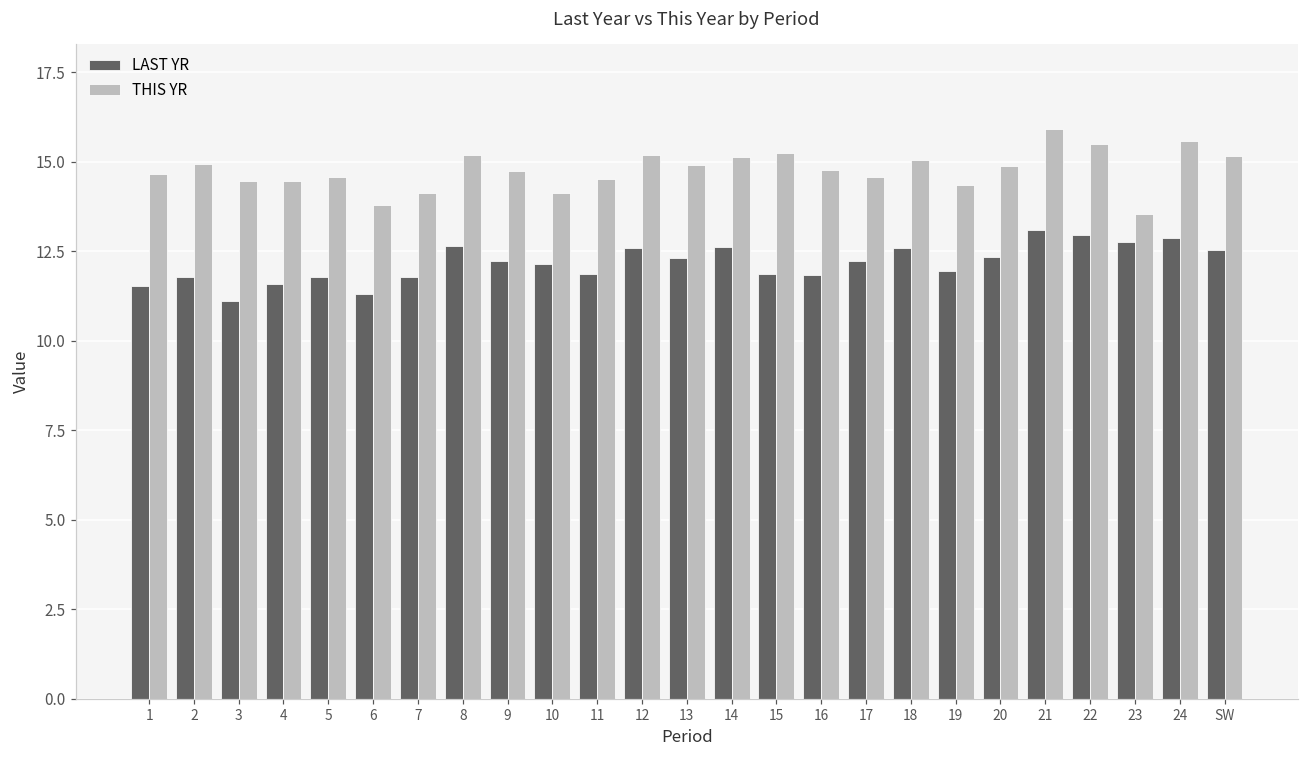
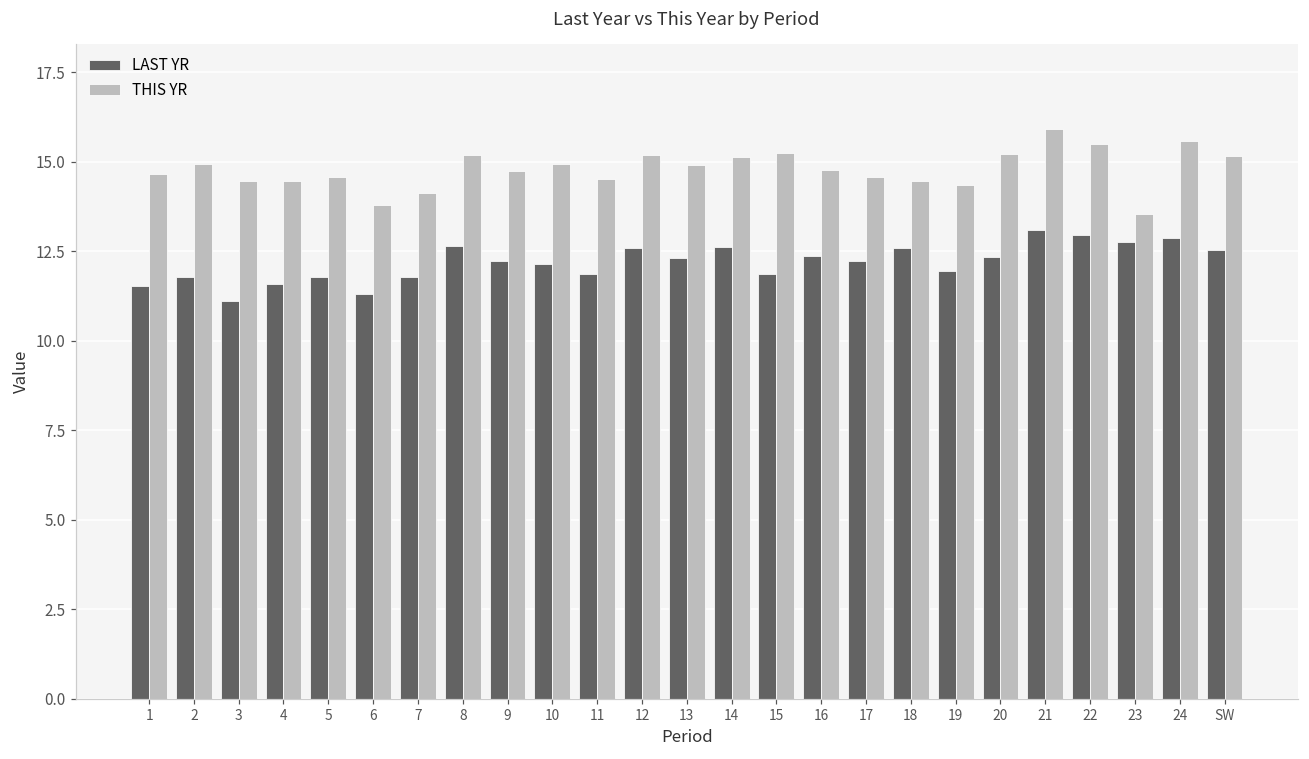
  {
    "LAST YR": {
      "1": 11.5,
      "2": 11.8,
      "3": 11.1,
      "4": 11.6,
      "5": 11.8,
      "6": 11.3,
      "7": 11.8,
      "8": 12.7,
      "9": 12.2,
      "10": 12.1,
      "11": 11.9,
      "12": 12.6,
      "13": 12.3,
      "14": 12.6,
      "15": 11.9,
-     "16": 11.9,
+     "16": 12.4,
      "17": 12.2,
      "18": 12.6,
      "19": 12.0,
      "20": 12.4,
      "21": 13.1,
      "22": 13.0,
      "23": 12.8,
      "24": 12.9,
      "SW": 12.5
    },
    "THIS YR": {
      "1": 14.7,
      "2": 14.9,
      "3": 14.5,
      "4": 14.5,
      "5": 14.6,
      "6": 13.8,
      "7": 14.1,
      "8": 15.2,
      "9": 14.8,
-     "10": 14.1,
+     "10": 14.9,
      "11": 14.5,
      "12": 15.2,
      "13": 14.9,
      "14": 15.1,
      "15": 15.3,
      "16": 14.8,
      "17": 14.6,
-     "18": 15.1,
+     "18": 14.5,
      "19": 14.4,
-     "20": 14.9,
+     "20": 15.2,
      "21": 15.9,
      "22": 15.5,
      "23": 13.5,
      "24": 15.6,
      "SW": 15.2
    }
  }
